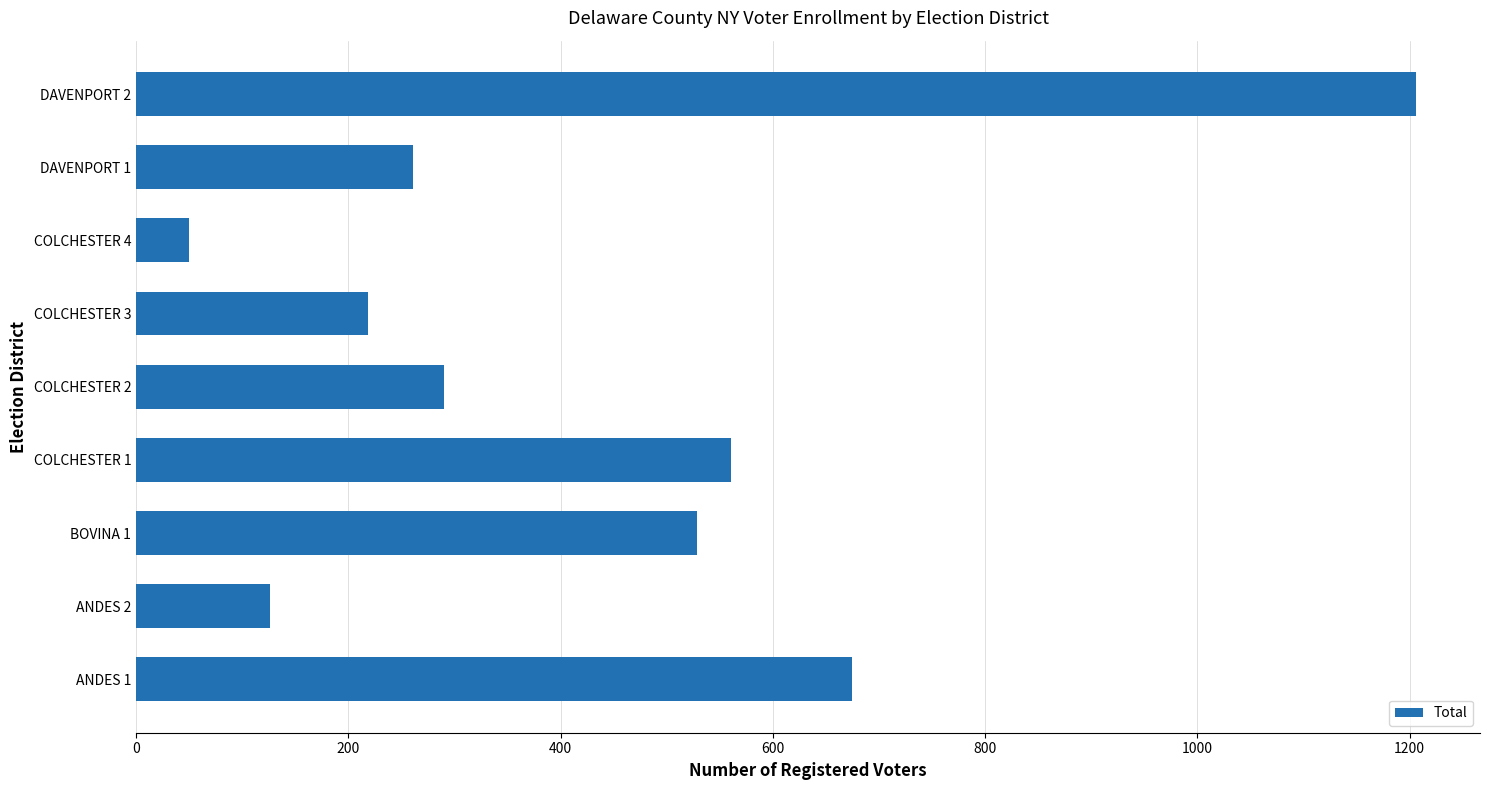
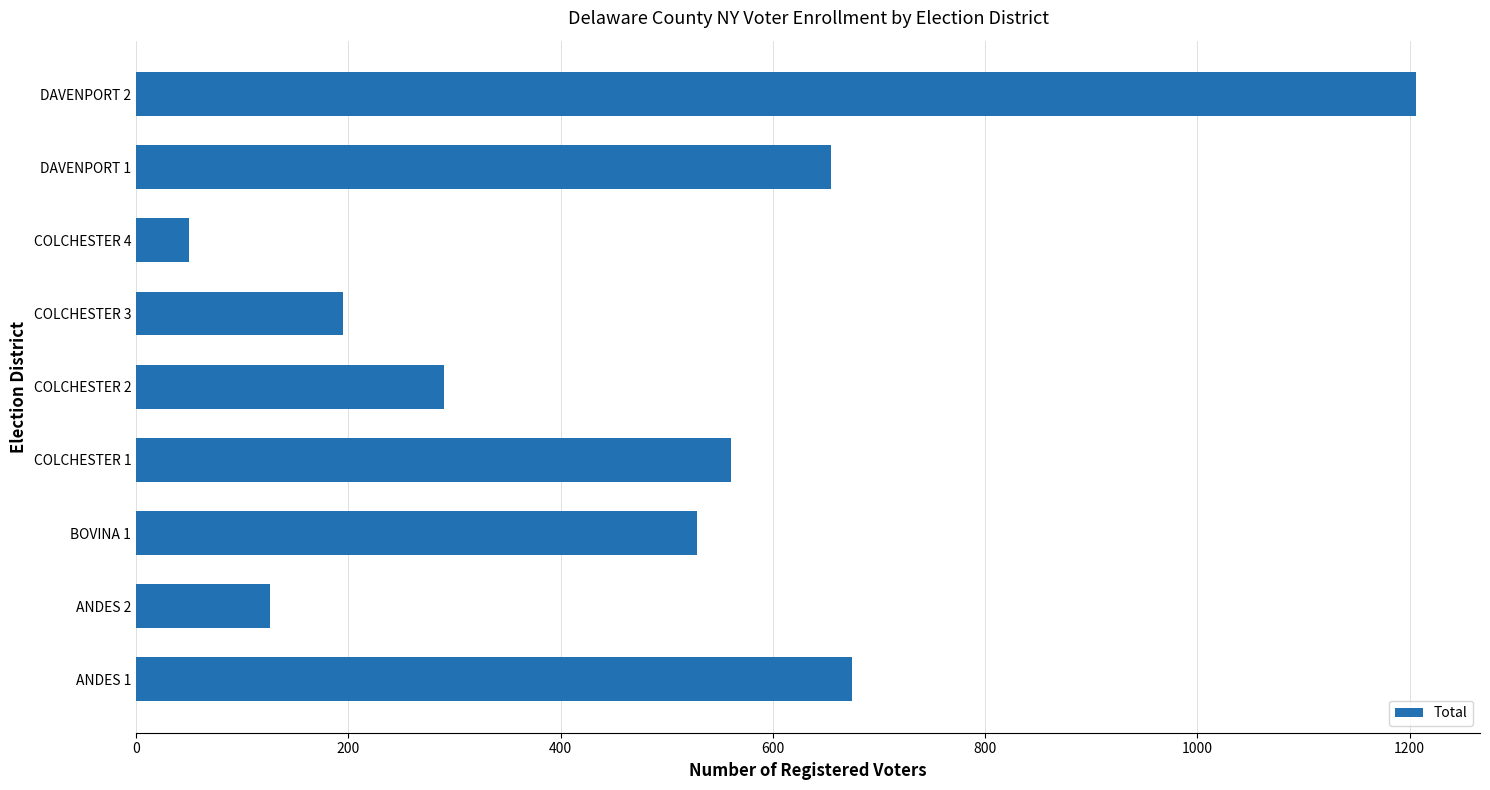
  {
    "DAVENPORT 2": 1206,
-   "DAVENPORT 1": 261,
+   "DAVENPORT 1": 655,
    "COLCHESTER 4": 50,
-   "COLCHESTER 3": 219,
+   "COLCHESTER 3": 195,
    "COLCHESTER 2": 290,
    "COLCHESTER 1": 561,
    "BOVINA 1": 529,
    "ANDES 2": 126,
    "ANDES 1": 675
  }
